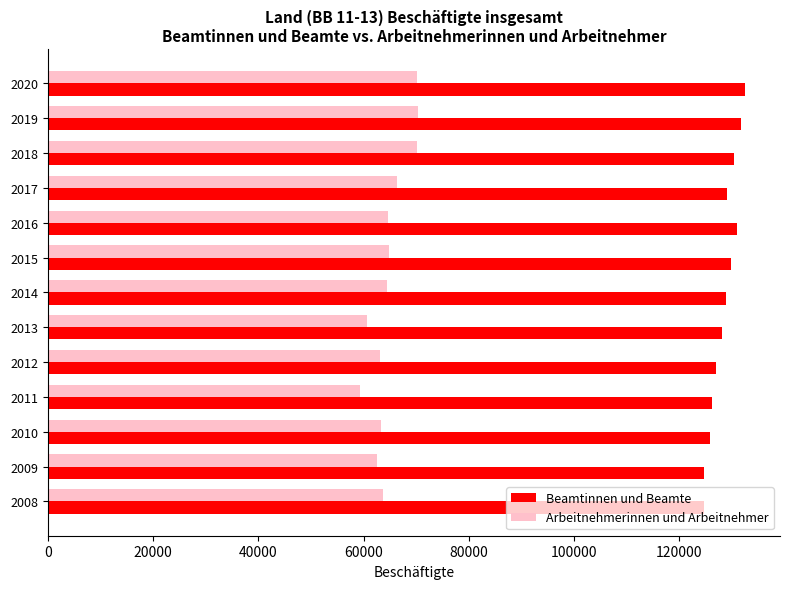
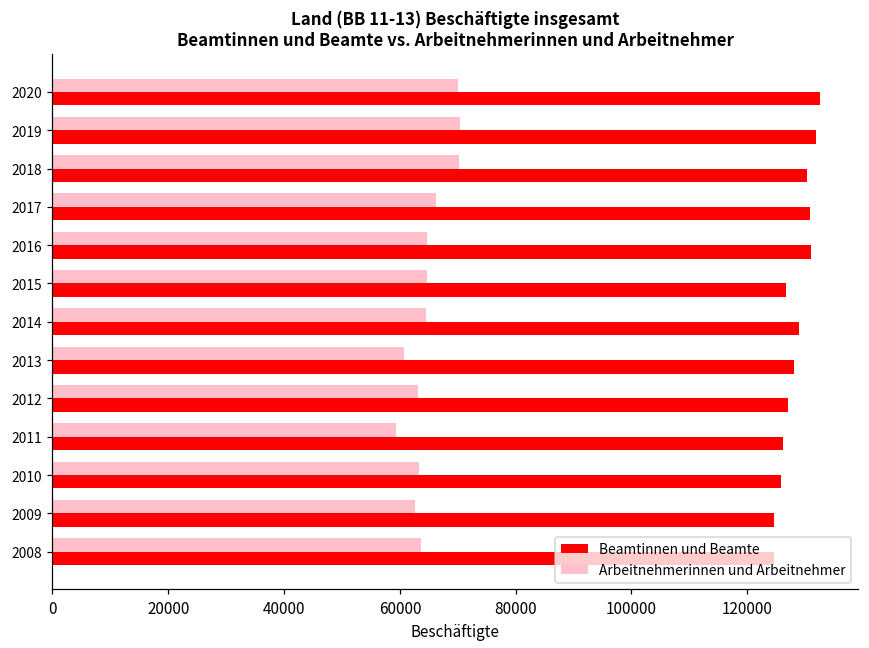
  {
    "Beamtinnen und Beamte": {
      "2020": 133000,
      "2019": 132000,
      "2018": 130000,
-     "2017": 129000,
+     "2017": 131000,
      "2016": 131000,
-     "2015": 130000,
+     "2015": 127000,
      "2014": 129000,
      "2013": 128000,
      "2012": 127000,
      "2011": 126000,
      "2010": 126000,
      "2009": 125000
    },
    "Arbeitnehmerinnen und Arbeitnehmer": {
      "2020": 70000,
      "2019": 70000,
      "2018": 70000,
      "2017": 66000,
      "2016": 65000,
      "2015": 65000,
      "2014": 65000,
      "2013": 61000,
      "2012": 63000,
      "2011": 59000,
      "2010": 63000,
      "2009": 63000,
      "2008": 64000
    }
  }
